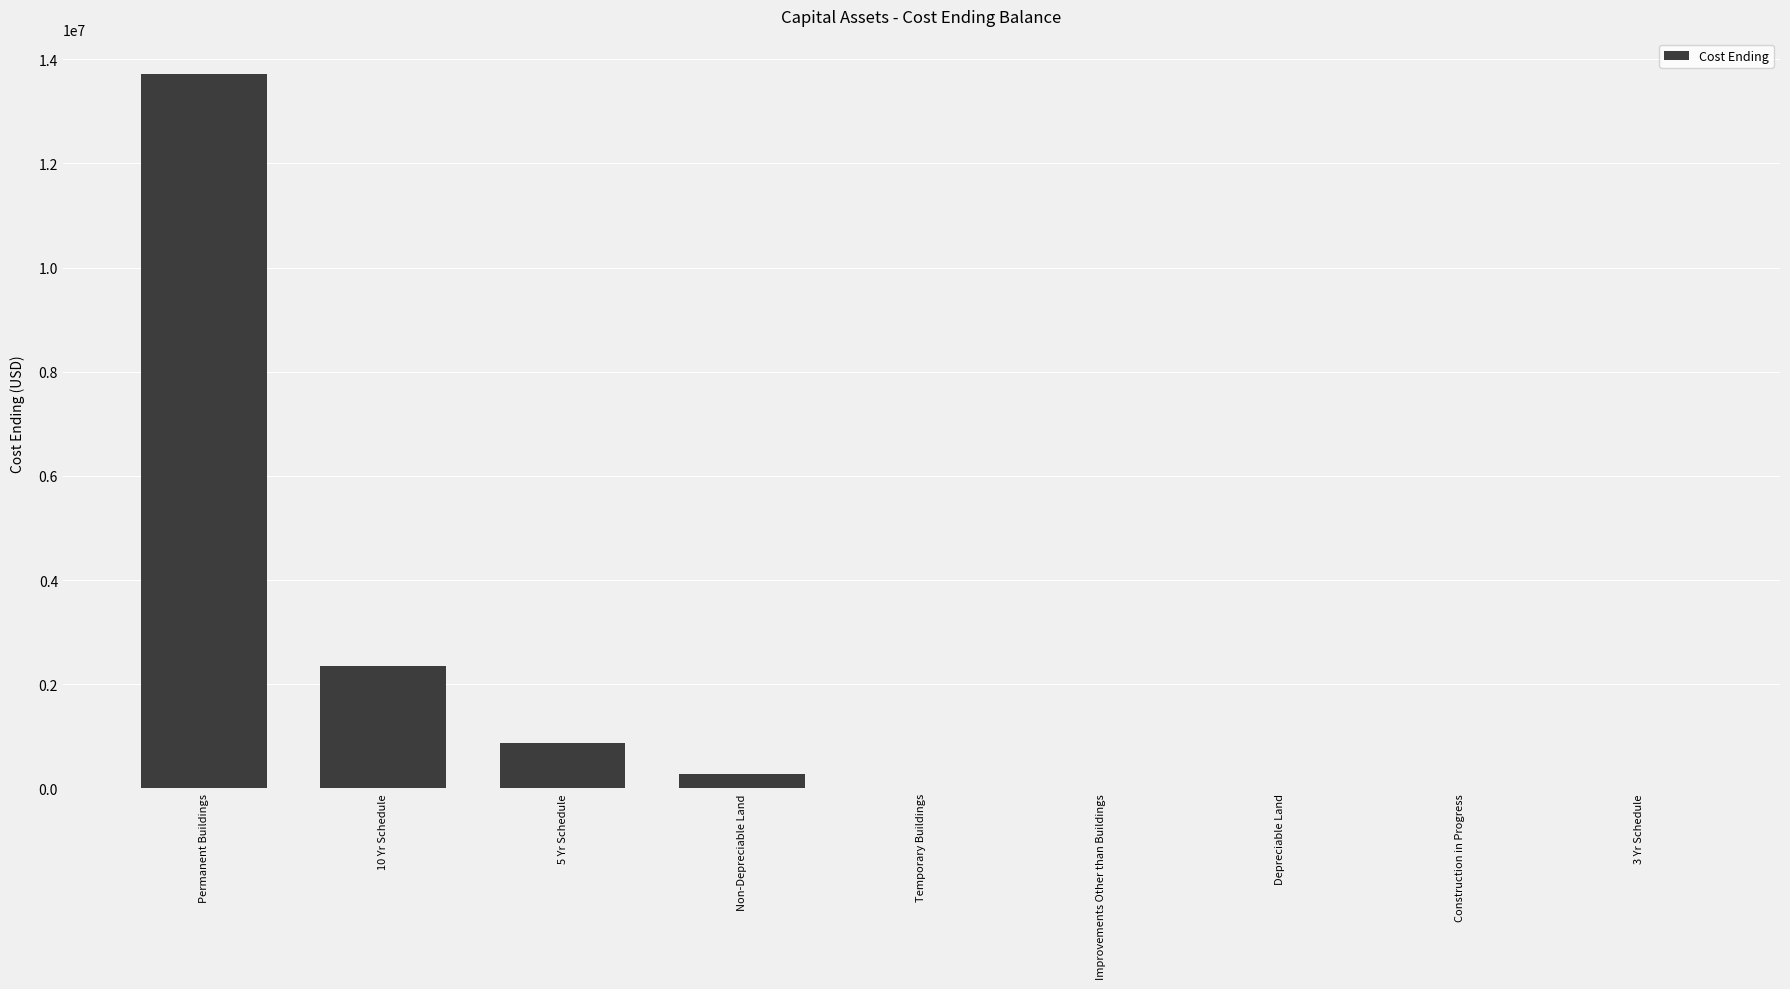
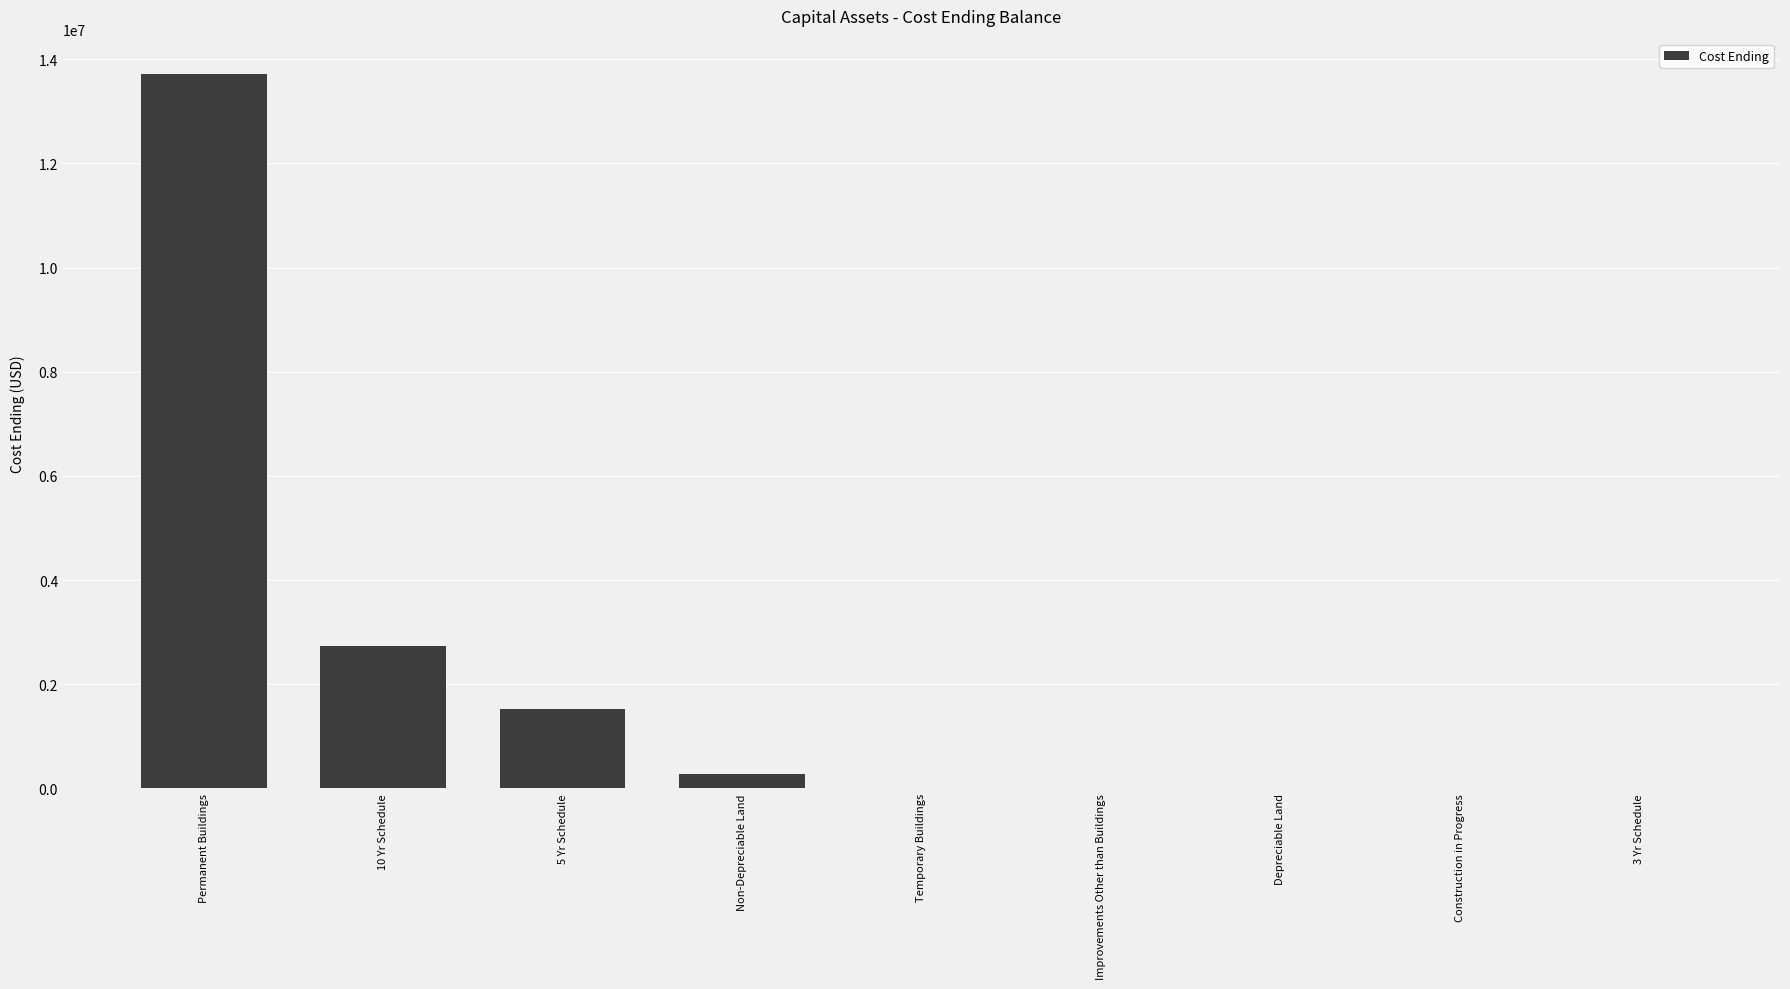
  {
    "Permanent Buildings": 13700000,
-   "10 Yr Schedule": 2400000,
-   "5 Yr Schedule": 900000,
+   "10 Yr Schedule": 2700000,
+   "5 Yr Schedule": 1500000,
    "Non-Depreciable Land": 300000,
    "Temporary Buildings": 0,
    "Improvements Other than Buildings": 0,
    "Depreciable Land": 0,
    "Construction in Progress": 0,
    "3 Yr Schedule": 0
  }
